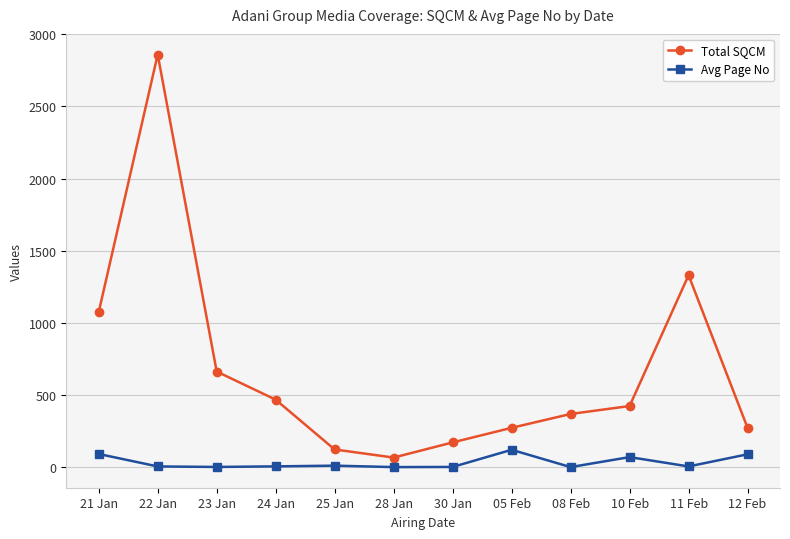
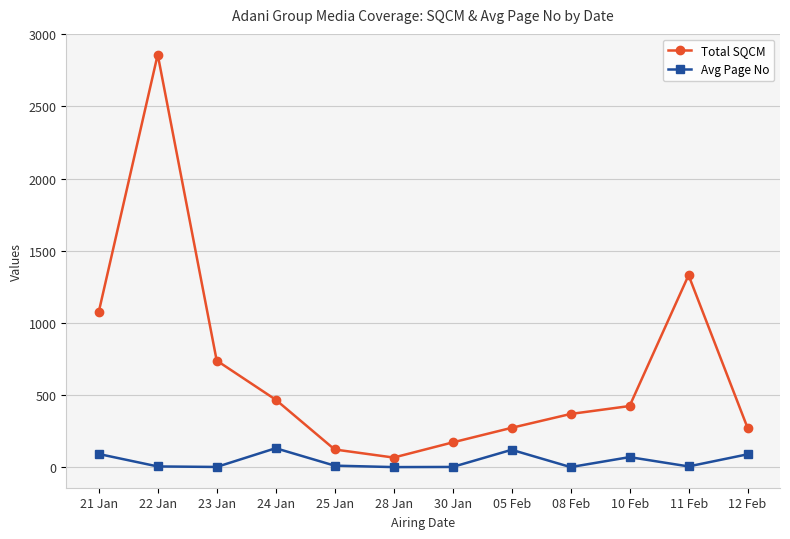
  {
    "Total SQCM": {
      "21 Jan": 1080,
      "22 Jan": 2860,
-     "23 Jan": 660,
+     "23 Jan": 740,
      "24 Jan": 470,
      "25 Jan": 120,
      "28 Jan": 70,
      "30 Jan": 170,
      "05 Feb": 270,
      "08 Feb": 370,
      "10 Feb": 430,
      "11 Feb": 1330,
      "12 Feb": 270
    },
    "Avg Page No": {
      "21 Jan": 90,
      "22 Jan": 10,
      "23 Jan": 0,
-     "24 Jan": 10,
+     "24 Jan": 130,
      "25 Jan": 10,
      "28 Jan": 0,
      "30 Jan": 0,
      "05 Feb": 120,
      "08 Feb": 0,
      "10 Feb": 70,
      "11 Feb": 10,
      "12 Feb": 90
    }
  }
